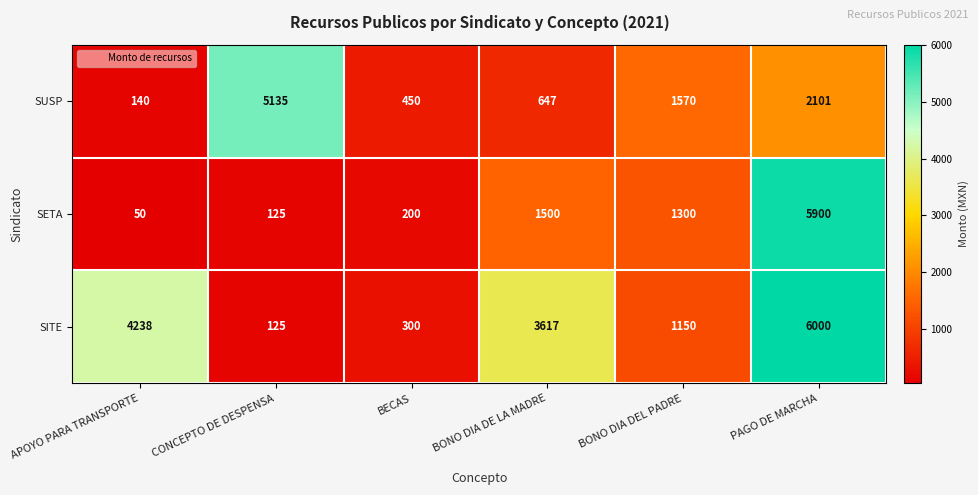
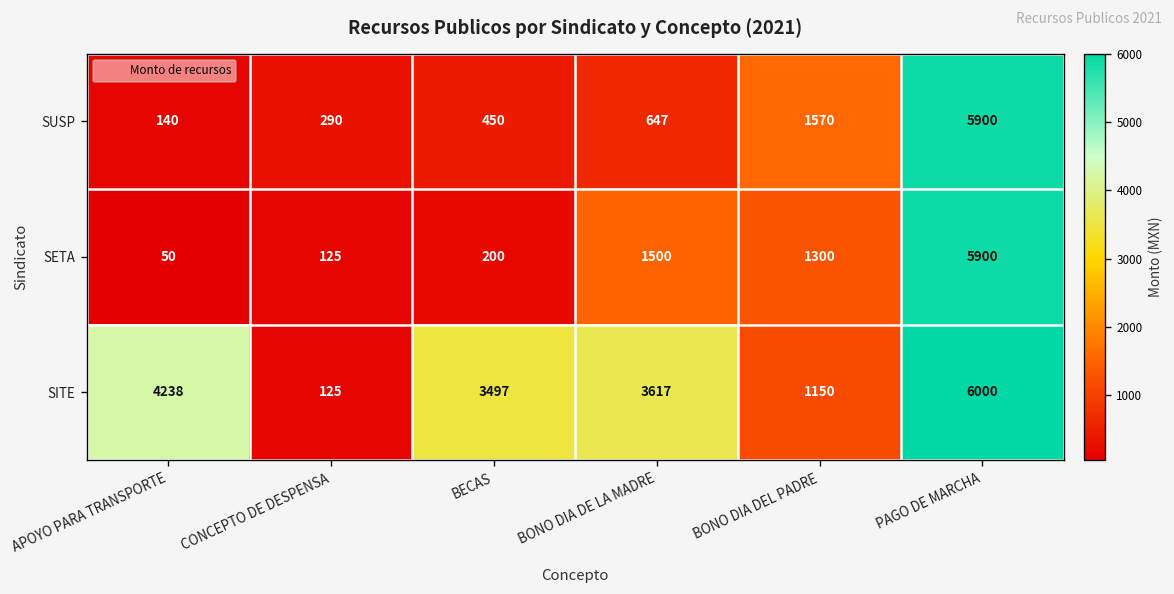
  {
    "SUSP": {
      "APOYO PARA TRANSPORTE": 140,
-     "CONCEPTO DE DESPENSA": 5135,
+     "CONCEPTO DE DESPENSA": 290,
      "BECAS": 450,
      "BONO DIA DE LA MADRE": 647,
      "BONO DIA DEL PADRE": 1570,
-     "PAGO DE MARCHA": 2101
+     "PAGO DE MARCHA": 5900
    },
    "SETA": {
      "APOYO PARA TRANSPORTE": 50,
      "CONCEPTO DE DESPENSA": 125,
      "BECAS": 200,
      "BONO DIA DE LA MADRE": 1500,
      "BONO DIA DEL PADRE": 1300,
      "PAGO DE MARCHA": 5900
    },
    "SITE": {
      "APOYO PARA TRANSPORTE": 4238,
      "CONCEPTO DE DESPENSA": 125,
-     "BECAS": 300,
+     "BECAS": 3497,
      "BONO DIA DE LA MADRE": 3617,
      "BONO DIA DEL PADRE": 1150,
      "PAGO DE MARCHA": 6000
    }
  }
